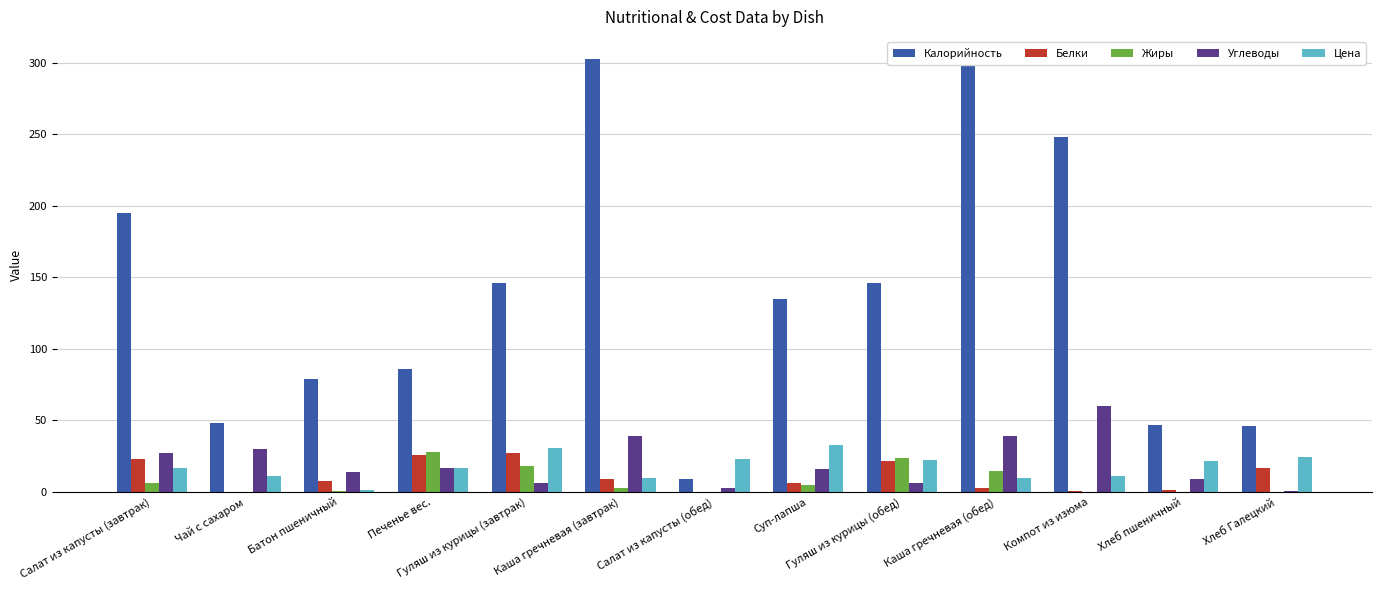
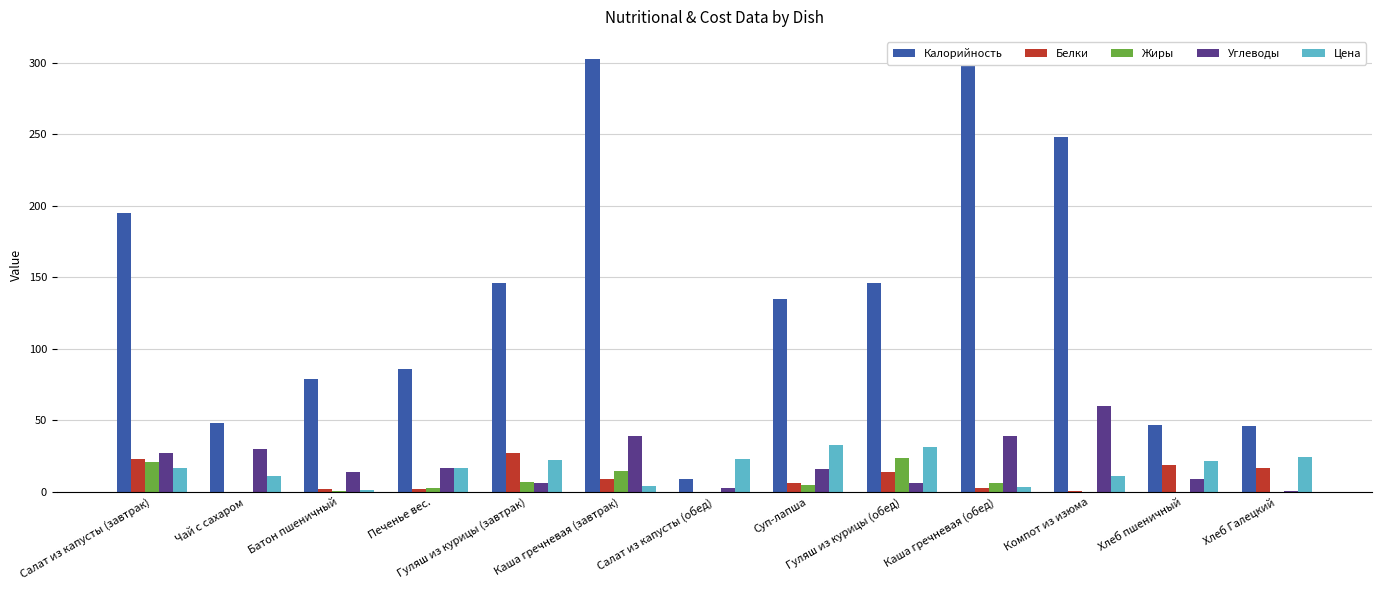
  {
    "Белки": {
      "Салат из капусты (завтрак)": 23,
      "Чай с сахаром": 0,
-     "Батон пшеничный": 8,
-     "Печенье вес.": 26,
+     "Батон пшеничный": 2,
+     "Печенье вес.": 2,
      "Гуляш из курицы (завтрак)": 27,
      "Каша гречневая (завтрак)": 9,
      "Салат из капусты (обед)": 0,
      "Суп-лапша": 6,
-     "Гуляш из курицы (обед)": 22,
+     "Гуляш из курицы (обед)": 14,
      "Каша гречневая (обед)": 3,
-     "Хлеб пшеничный": 2,
+     "Хлеб пшеничный": 19,
      "Хлеб Галецкий": 17
    },
    "Жиры": {
-     "Салат из капусты (завтрак)": 6,
+     "Салат из капусты (завтрак)": 21,
      "Чай с сахаром": 0,
-     "Печенье вес.": 28,
-     "Гуляш из курицы (завтрак)": 18,
-     "Каша гречневая (завтрак)": 3,
+     "Печенье вес.": 3,
+     "Гуляш из курицы (завтрак)": 7,
+     "Каша гречневая (завтрак)": 15,
      "Салат из капусты (обед)": 0,
      "Суп-лапша": 5,
      "Гуляш из курицы (обед)": 24,
-     "Каша гречневая (обед)": 15,
+     "Каша гречневая (обед)": 6,
      "Компот из изюма": 0,
      "Хлеб пшеничный": 0,
      "Хлеб Галецкий": 0
    },
    "Цена": {
      "Салат из капусты (завтрак)": 17,
      "Чай с сахаром": 11,
      "Печенье вес.": 17,
-     "Гуляш из курицы (завтрак)": 31,
-     "Каша гречневая (завтрак)": 10,
+     "Гуляш из курицы (завтрак)": 22,
+     "Каша гречневая (завтрак)": 4,
      "Салат из капусты (обед)": 23,
      "Суп-лапша": 33,
-     "Гуляш из курицы (обед)": 22,
-     "Каша гречневая (обед)": 10,
+     "Гуляш из курицы (обед)": 32,
+     "Каша гречневая (обед)": 3,
      "Компот из изюма": 11,
      "Хлеб пшеничный": 22,
      "Хлеб Галецкий": 24
    }
  }
